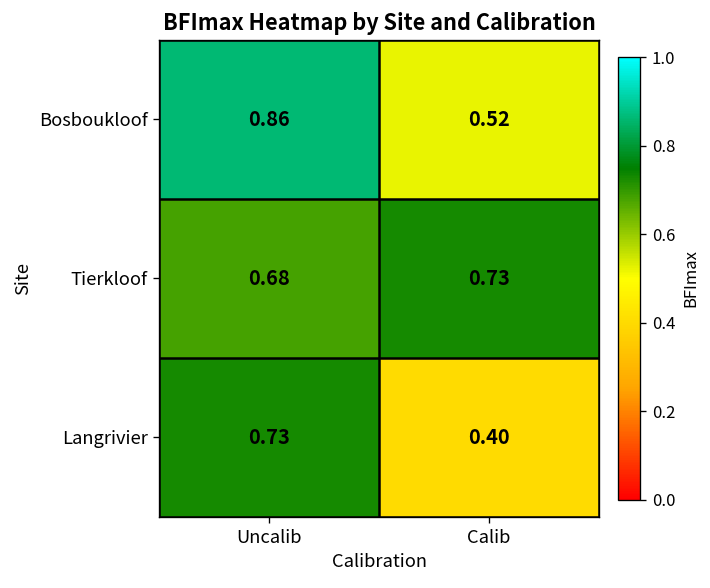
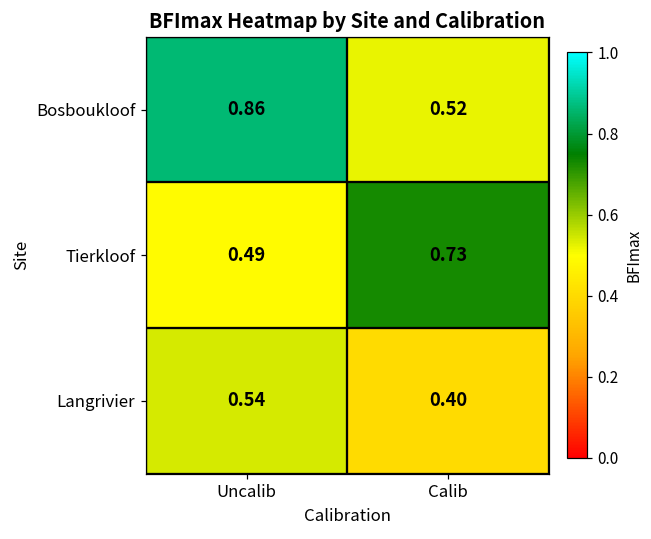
  {
    "Bosboukloof": {
      "Uncalib": 0.86,
      "Calib": 0.52
    },
    "Tierkloof": {
-     "Uncalib": 0.68,
+     "Uncalib": 0.49,
      "Calib": 0.73
    },
    "Langrivier": {
-     "Uncalib": 0.73,
+     "Uncalib": 0.54,
      "Calib": 0.40
    }
  }
